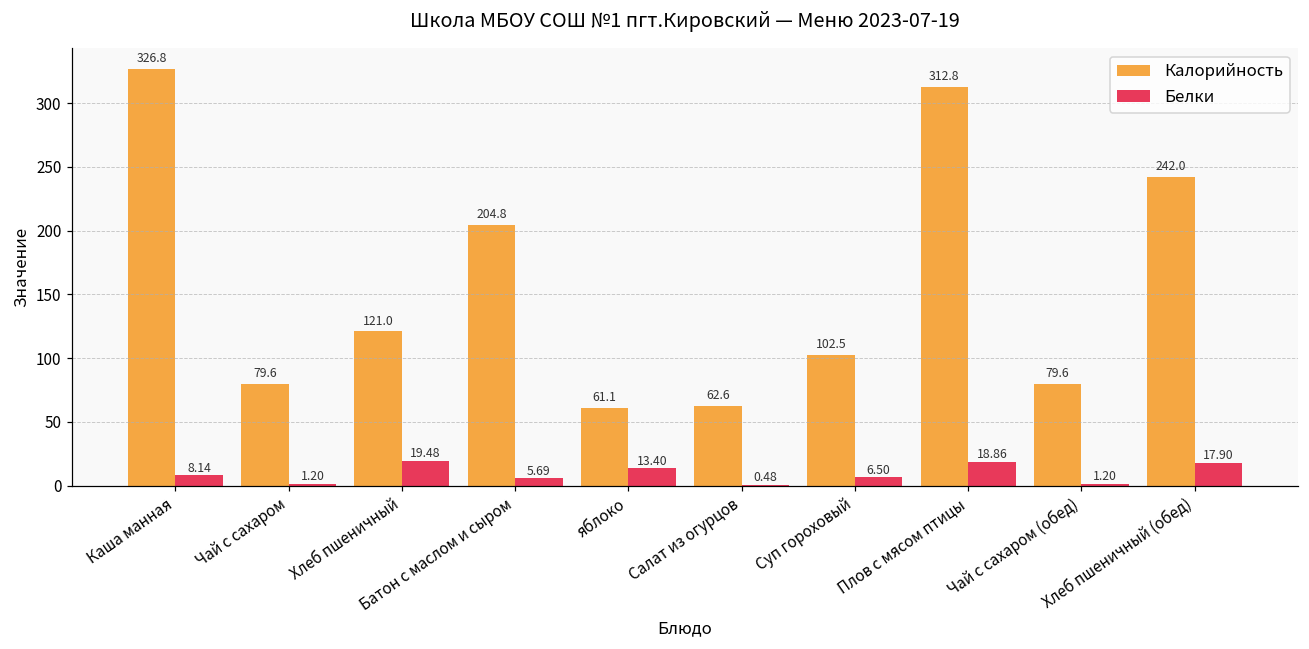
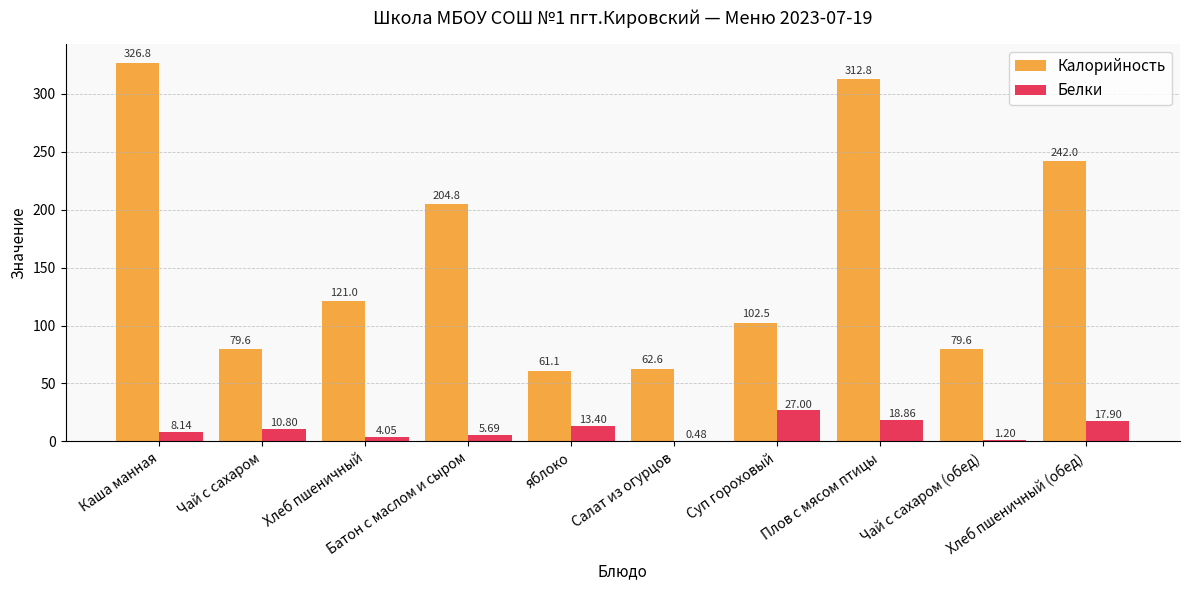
  {
    "Калорийность": {
      "Каша манная": 326.8,
      "Чай с сахаром": 79.6,
      "Хлеб пшеничный": 121.0,
      "Батон с маслом и сыром": 204.8,
      "яблоко": 61.1,
      "Салат из огурцов": 62.6,
      "Суп гороховый": 102.5,
      "Плов с мясом птицы": 312.8,
      "Чай с сахаром (обед)": 79.6,
      "Хлеб пшеничный (обед)": 242.0
    },
    "Белки": {
      "Каша манная": 8.14,
-     "Чай с сахаром": 1.20,
-     "Хлеб пшеничный": 19.48,
+     "Чай с сахаром": 10.80,
+     "Хлеб пшеничный": 4.05,
      "Батон с маслом и сыром": 5.69,
      "яблоко": 13.40,
      "Салат из огурцов": 0.48,
-     "Суп гороховый": 6.50,
+     "Суп гороховый": 27.00,
      "Плов с мясом птицы": 18.86,
      "Чай с сахаром (обед)": 1.20,
      "Хлеб пшеничный (обед)": 17.90
    }
  }
